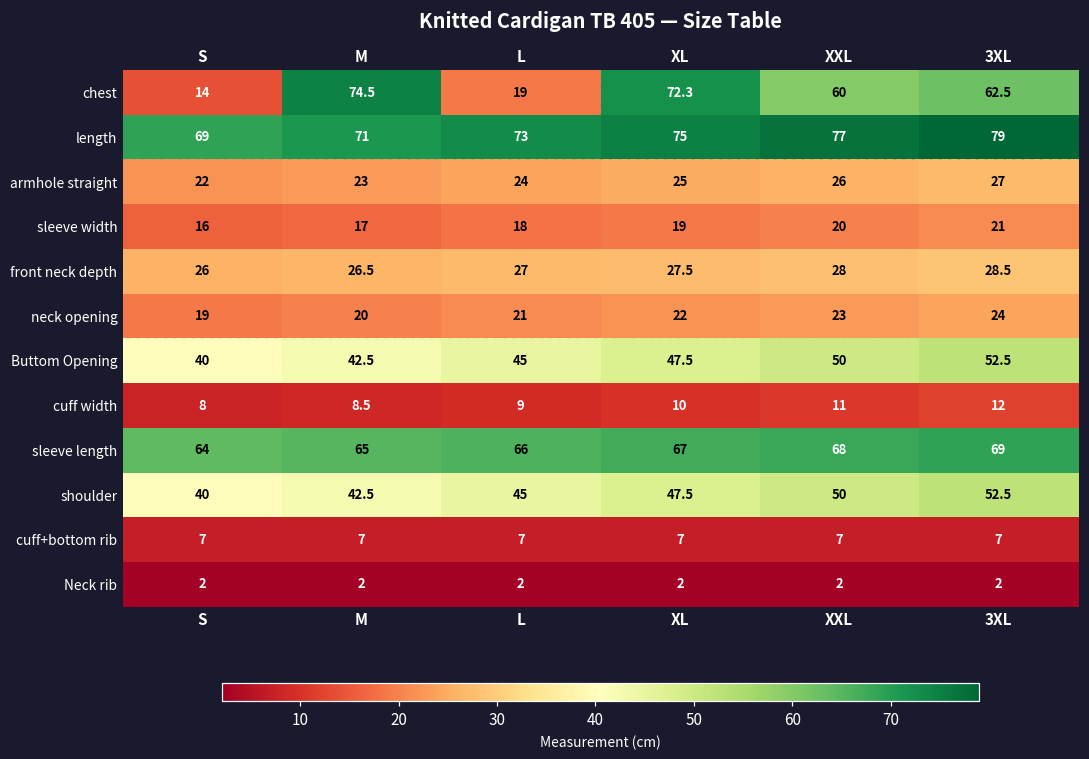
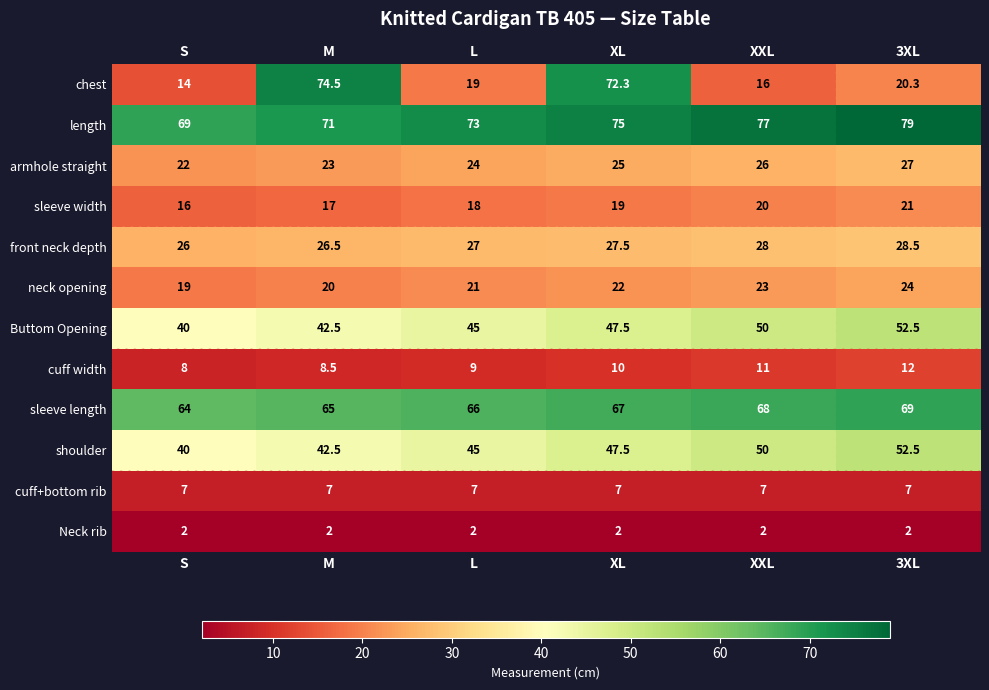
  {
    "chest": {
      "S": 14,
      "M": 74.5,
      "L": 19,
      "XL": 72.3,
-     "XXL": 60,
-     "3XL": 62.5
+     "XXL": 16,
+     "3XL": 20.3
    },
    "length": {
      "S": 69,
      "M": 71,
      "L": 73,
      "XL": 75,
      "XXL": 77,
      "3XL": 79
    },
    "armhole straight": {
      "S": 22,
      "M": 23,
      "L": 24,
      "XL": 25,
      "XXL": 26,
      "3XL": 27
    },
    "sleeve width": {
      "S": 16,
      "M": 17,
      "L": 18,
      "XL": 19,
      "XXL": 20,
      "3XL": 21
    },
    "front neck depth": {
      "S": 26,
      "M": 26.5,
      "L": 27,
      "XL": 27.5,
      "XXL": 28,
      "3XL": 28.5
    },
    "neck opening": {
      "S": 19,
      "M": 20,
      "L": 21,
      "XL": 22,
      "XXL": 23,
      "3XL": 24
    },
    "Buttom Opening": {
      "S": 40,
      "M": 42.5,
      "L": 45,
      "XL": 47.5,
      "XXL": 50,
      "3XL": 52.5
    },
    "cuff width": {
      "S": 8,
      "M": 8.5,
      "L": 9,
      "XL": 10,
      "XXL": 11,
      "3XL": 12
    },
    "sleeve length": {
      "S": 64,
      "M": 65,
      "L": 66,
      "XL": 67,
      "XXL": 68,
      "3XL": 69
    },
    "shoulder": {
      "S": 40,
      "M": 42.5,
      "L": 45,
      "XL": 47.5,
      "XXL": 50,
      "3XL": 52.5
    },
    "cuff+bottom rib": {
      "S": 7,
      "M": 7,
      "L": 7,
      "XL": 7,
      "XXL": 7,
      "3XL": 7
    },
    "Neck rib": {
      "S": 2,
      "M": 2,
      "L": 2,
      "XL": 2,
      "XXL": 2,
      "3XL": 2
    }
  }
